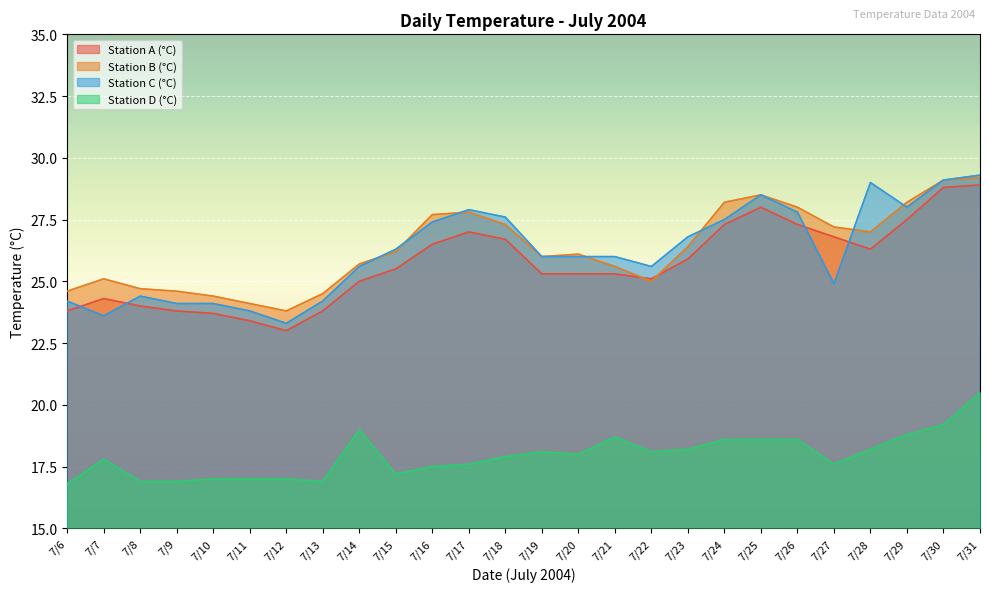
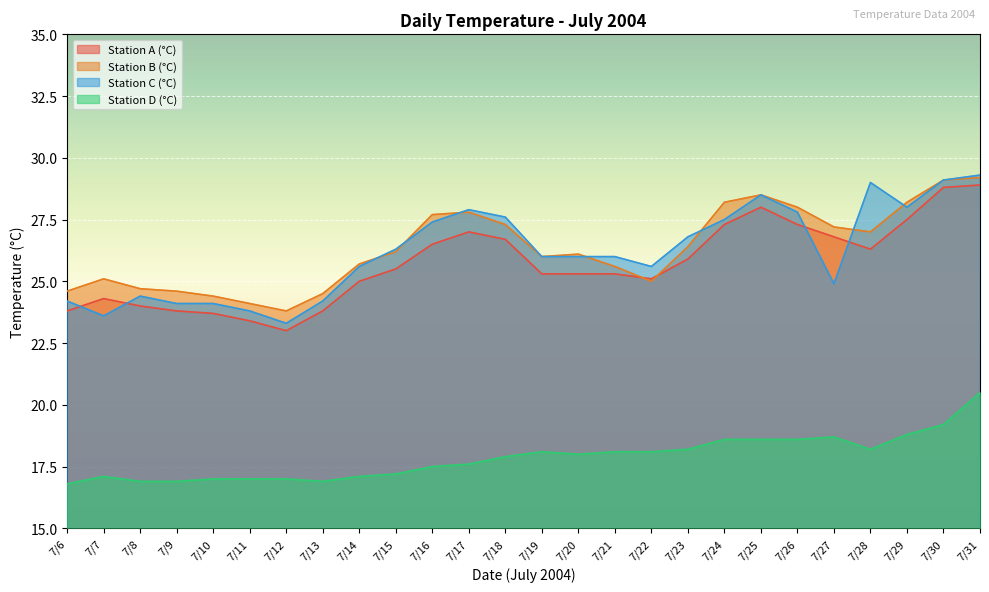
  {
    "Station C (°C)": {
      "7/6": 24.2,
      "7/7": 23.6,
      "7/8": 24.4,
      "7/9": 24.1,
      "7/10": 24.1,
      "7/11": 23.8,
      "7/12": 23.3,
      "7/13": 24.2,
      "7/16": 27.4,
      "7/18": 27.6,
      "7/20": 26.0,
      "7/21": 26.0,
      "7/22": 25.6,
      "7/23": 26.8,
      "7/24": 27.5,
      "7/26": 27.8,
      "7/27": 24.9,
      "7/28": 29.0,
      "7/29": 28.0
    },
    "Station D (°C)": {
      "7/6": 16.8,
-     "7/7": 17.8,
+     "7/7": 17.1,
      "7/8": 16.9,
      "7/9": 16.9,
      "7/10": 17.0,
      "7/11": 17.0,
      "7/12": 17.0,
      "7/13": 16.9,
-     "7/14": 19.0,
+     "7/14": 17.1,
      "7/15": 17.2,
      "7/16": 17.5,
      "7/17": 17.6,
      "7/18": 17.9,
      "7/19": 18.1,
      "7/20": 18.0,
-     "7/21": 18.7,
+     "7/21": 18.1,
      "7/22": 18.1,
      "7/23": 18.2,
      "7/24": 18.6,
      "7/25": 18.6,
      "7/26": 18.6,
-     "7/27": 17.6,
+     "7/27": 18.7,
      "7/28": 18.2,
      "7/29": 18.8,
      "7/30": 19.2,
      "7/31": 20.5
    }
  }
